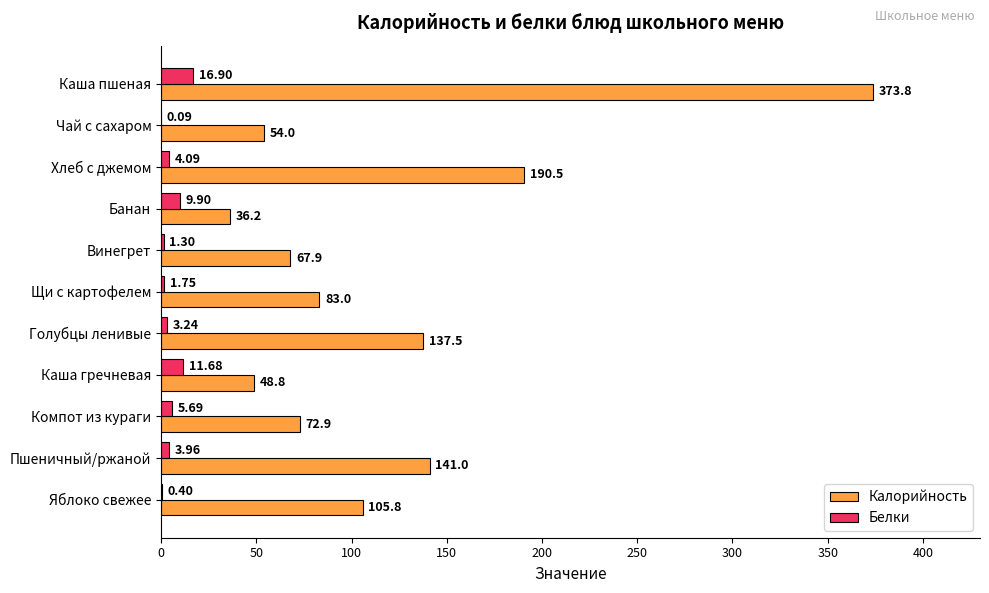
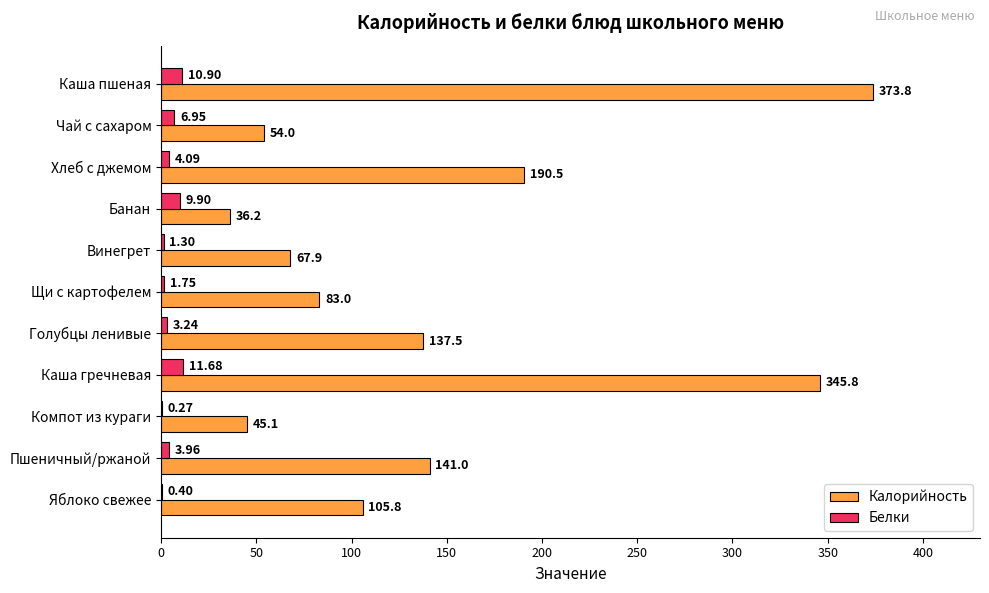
  {
    "Калорийность": {
      "Каша пшеная": 373.8,
      "Чай с сахаром": 54.0,
      "Хлеб с джемом": 190.5,
      "Банан": 36.2,
      "Винегрет": 67.9,
      "Щи с картофелем": 83.0,
      "Голубцы ленивые": 137.5,
-     "Каша гречневая": 48.8,
-     "Компот из кураги": 72.9,
+     "Каша гречневая": 345.8,
+     "Компот из кураги": 45.1,
      "Пшеничный/ржаной": 141.0,
      "Яблоко свежее": 105.8
    },
    "Белки": {
-     "Каша пшеная": 16.90,
-     "Чай с сахаром": 0.09,
+     "Каша пшеная": 10.90,
+     "Чай с сахаром": 6.95,
      "Хлеб с джемом": 4.09,
      "Банан": 9.90,
      "Винегрет": 1.30,
      "Щи с картофелем": 1.75,
      "Голубцы ленивые": 3.24,
      "Каша гречневая": 11.68,
-     "Компот из кураги": 5.69,
+     "Компот из кураги": 0.27,
      "Пшеничный/ржаной": 3.96,
      "Яблоко свежее": 0.40
    }
  }
